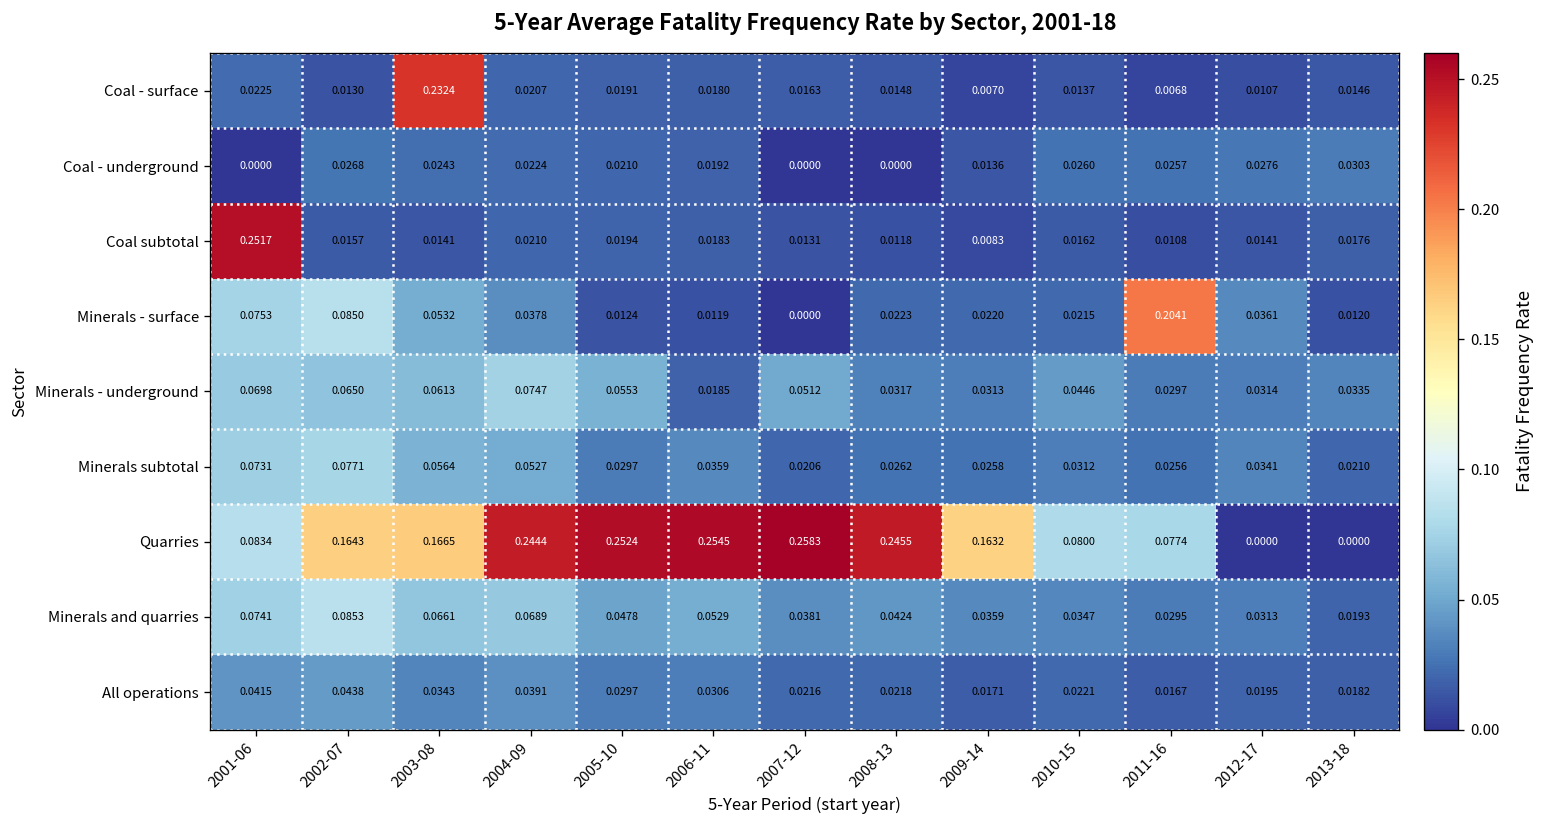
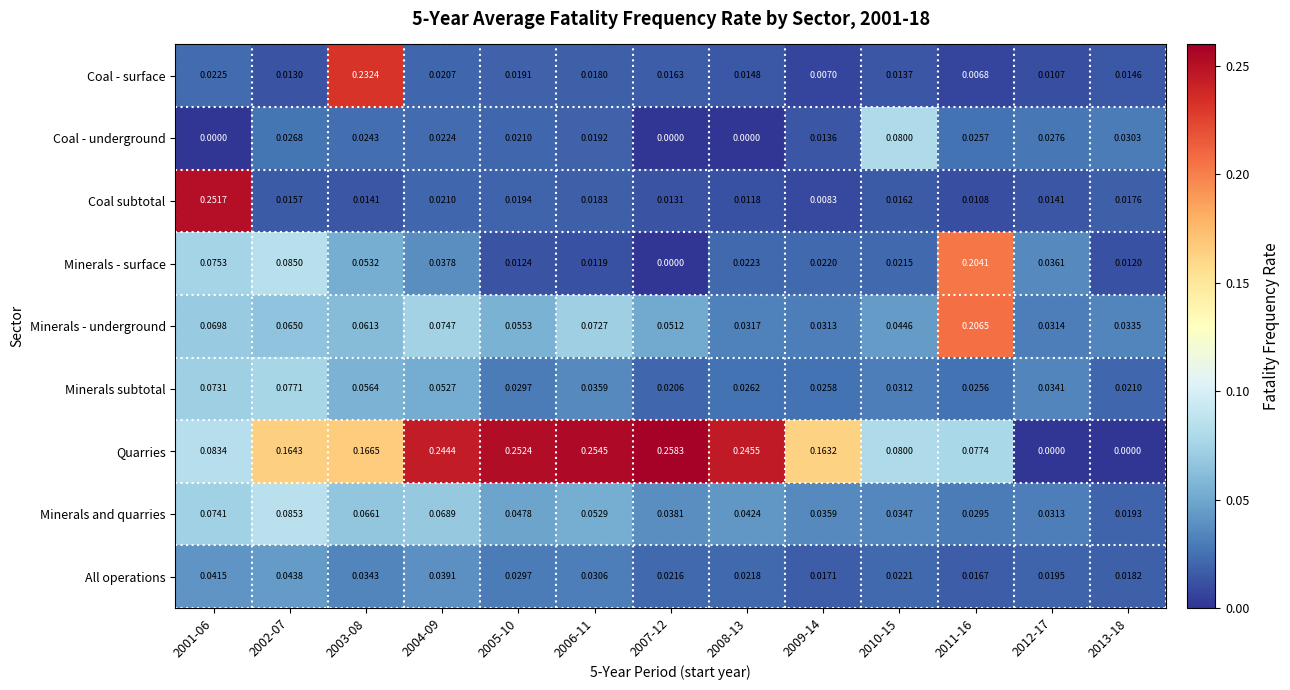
  {
    "Coal - surface": {
      "2001-06": 0.0225,
      "2002-07": 0.0130,
      "2003-08": 0.2324,
      "2004-09": 0.0207,
      "2005-10": 0.0191,
      "2006-11": 0.0180,
      "2007-12": 0.0163,
      "2008-13": 0.0148,
      "2009-14": 0.0070,
      "2010-15": 0.0137,
      "2011-16": 0.0068,
      "2012-17": 0.0107,
      "2013-18": 0.0146
    },
    "Coal - underground": {
      "2001-06": 0.0000,
      "2002-07": 0.0268,
      "2003-08": 0.0243,
      "2004-09": 0.0224,
      "2005-10": 0.0210,
      "2006-11": 0.0192,
      "2007-12": 0.0000,
      "2008-13": 0.0000,
      "2009-14": 0.0136,
-     "2010-15": 0.0260,
+     "2010-15": 0.0800,
      "2011-16": 0.0257,
      "2012-17": 0.0276,
      "2013-18": 0.0303
    },
    "Coal subtotal": {
      "2001-06": 0.2517,
      "2002-07": 0.0157,
      "2003-08": 0.0141,
      "2004-09": 0.0210,
      "2005-10": 0.0194,
      "2006-11": 0.0183,
      "2007-12": 0.0131,
      "2008-13": 0.0118,
      "2009-14": 0.0083,
      "2010-15": 0.0162,
      "2011-16": 0.0108,
      "2012-17": 0.0141,
      "2013-18": 0.0176
    },
    "Minerals - surface": {
      "2001-06": 0.0753,
      "2002-07": 0.0850,
      "2003-08": 0.0532,
      "2004-09": 0.0378,
      "2005-10": 0.0124,
      "2006-11": 0.0119,
      "2007-12": 0.0000,
      "2008-13": 0.0223,
      "2009-14": 0.0220,
      "2010-15": 0.0215,
      "2011-16": 0.2041,
      "2012-17": 0.0361,
      "2013-18": 0.0120
    },
    "Minerals - underground": {
      "2001-06": 0.0698,
      "2002-07": 0.0650,
      "2003-08": 0.0613,
      "2004-09": 0.0747,
      "2005-10": 0.0553,
-     "2006-11": 0.0185,
+     "2006-11": 0.0727,
      "2007-12": 0.0512,
      "2008-13": 0.0317,
      "2009-14": 0.0313,
      "2010-15": 0.0446,
-     "2011-16": 0.0297,
+     "2011-16": 0.2065,
      "2012-17": 0.0314,
      "2013-18": 0.0335
    },
    "Minerals subtotal": {
      "2001-06": 0.0731,
      "2002-07": 0.0771,
      "2003-08": 0.0564,
      "2004-09": 0.0527,
      "2005-10": 0.0297,
      "2006-11": 0.0359,
      "2007-12": 0.0206,
      "2008-13": 0.0262,
      "2009-14": 0.0258,
      "2010-15": 0.0312,
      "2011-16": 0.0256,
      "2012-17": 0.0341,
      "2013-18": 0.0210
    },
    "Quarries": {
      "2001-06": 0.0834,
      "2002-07": 0.1643,
      "2003-08": 0.1665,
      "2004-09": 0.2444,
      "2005-10": 0.2524,
      "2006-11": 0.2545,
      "2007-12": 0.2583,
      "2008-13": 0.2455,
      "2009-14": 0.1632,
      "2010-15": 0.0800,
      "2011-16": 0.0774,
      "2012-17": 0.0000,
      "2013-18": 0.0000
    },
    "Minerals and quarries": {
      "2001-06": 0.0741,
      "2002-07": 0.0853,
      "2003-08": 0.0661,
      "2004-09": 0.0689,
      "2005-10": 0.0478,
      "2006-11": 0.0529,
      "2007-12": 0.0381,
      "2008-13": 0.0424,
      "2009-14": 0.0359,
      "2010-15": 0.0347,
      "2011-16": 0.0295,
      "2012-17": 0.0313,
      "2013-18": 0.0193
    },
    "All operations": {
      "2001-06": 0.0415,
      "2002-07": 0.0438,
      "2003-08": 0.0343,
      "2004-09": 0.0391,
      "2005-10": 0.0297,
      "2006-11": 0.0306,
      "2007-12": 0.0216,
      "2008-13": 0.0218,
      "2009-14": 0.0171,
      "2010-15": 0.0221,
      "2011-16": 0.0167,
      "2012-17": 0.0195,
      "2013-18": 0.0182
    }
  }
